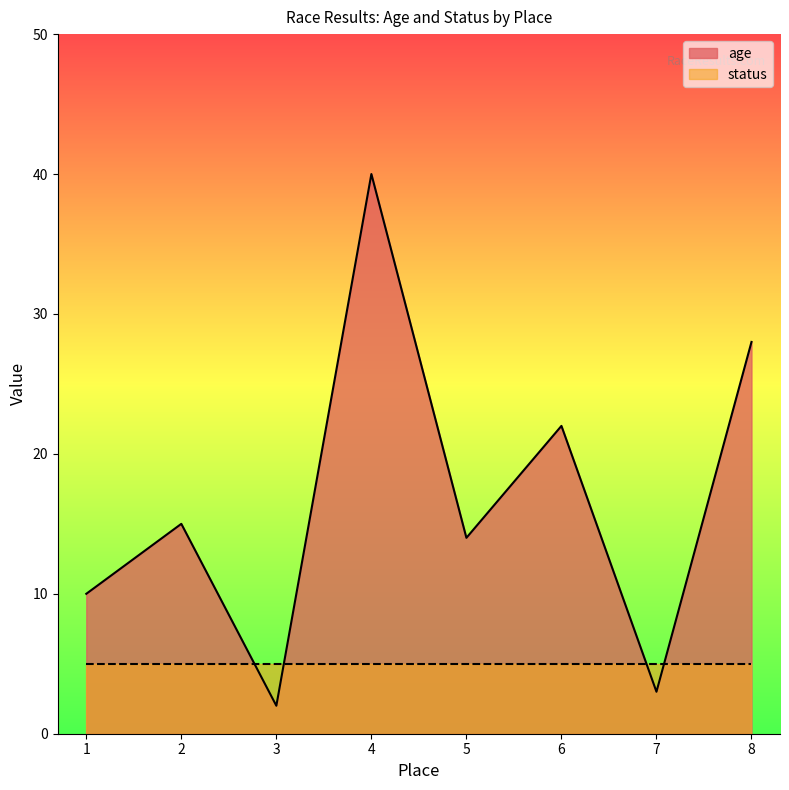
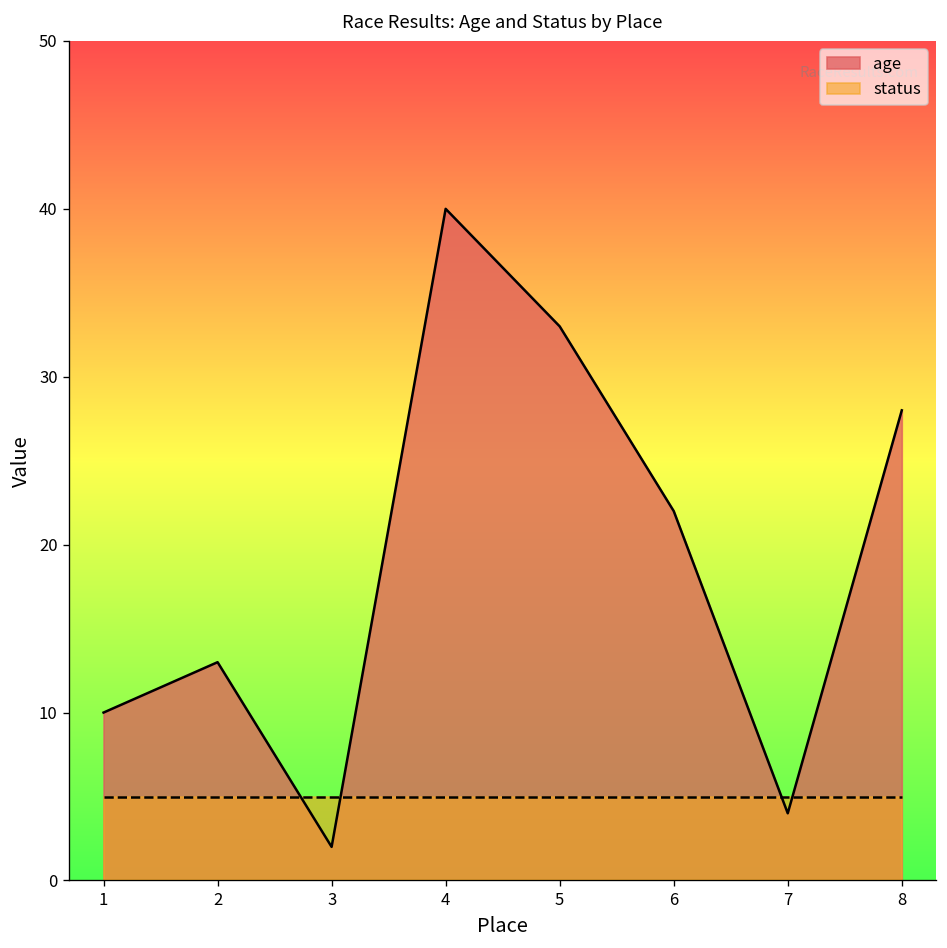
  {
    "age": {
      "1": 10,
-     "2": 15,
+     "2": 13,
      "3": 2,
      "4": 40,
-     "5": 14,
+     "5": 33,
      "6": 22,
-     "7": 3,
+     "7": 4,
      "8": 28
    },
    "status": {
      "1": 5,
      "2": 5,
      "3": 5,
      "4": 5,
      "5": 5,
      "6": 5,
      "7": 5,
      "8": 5
    }
  }
